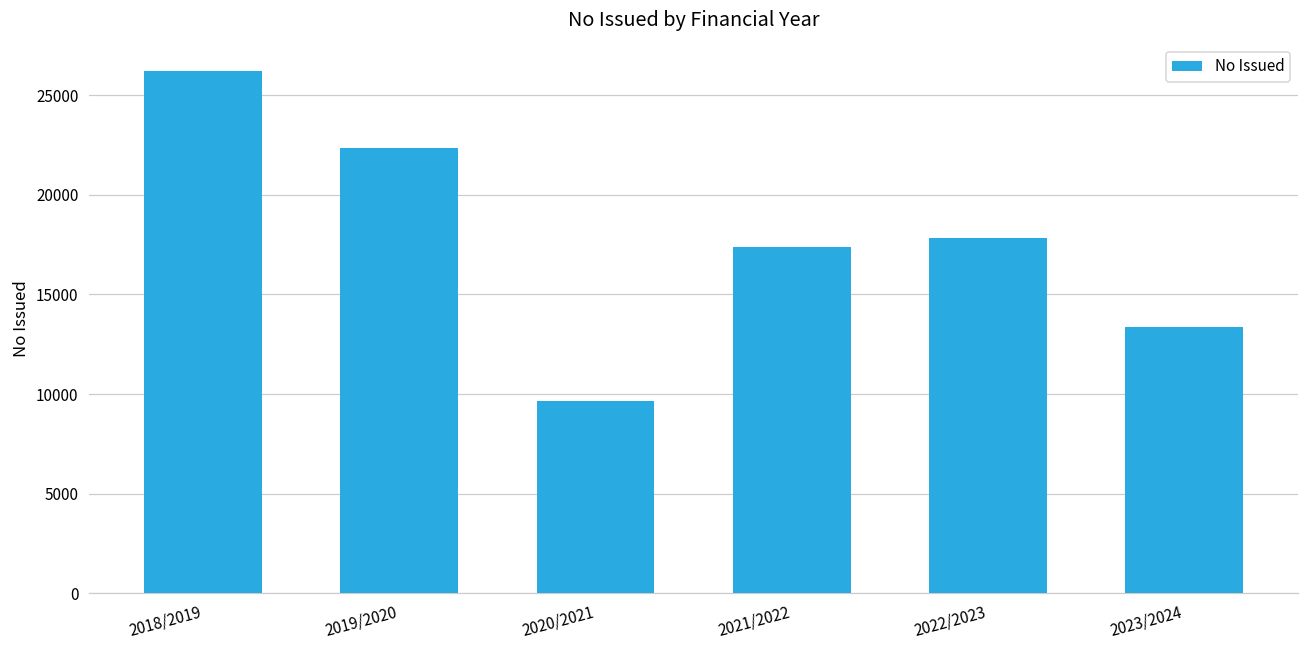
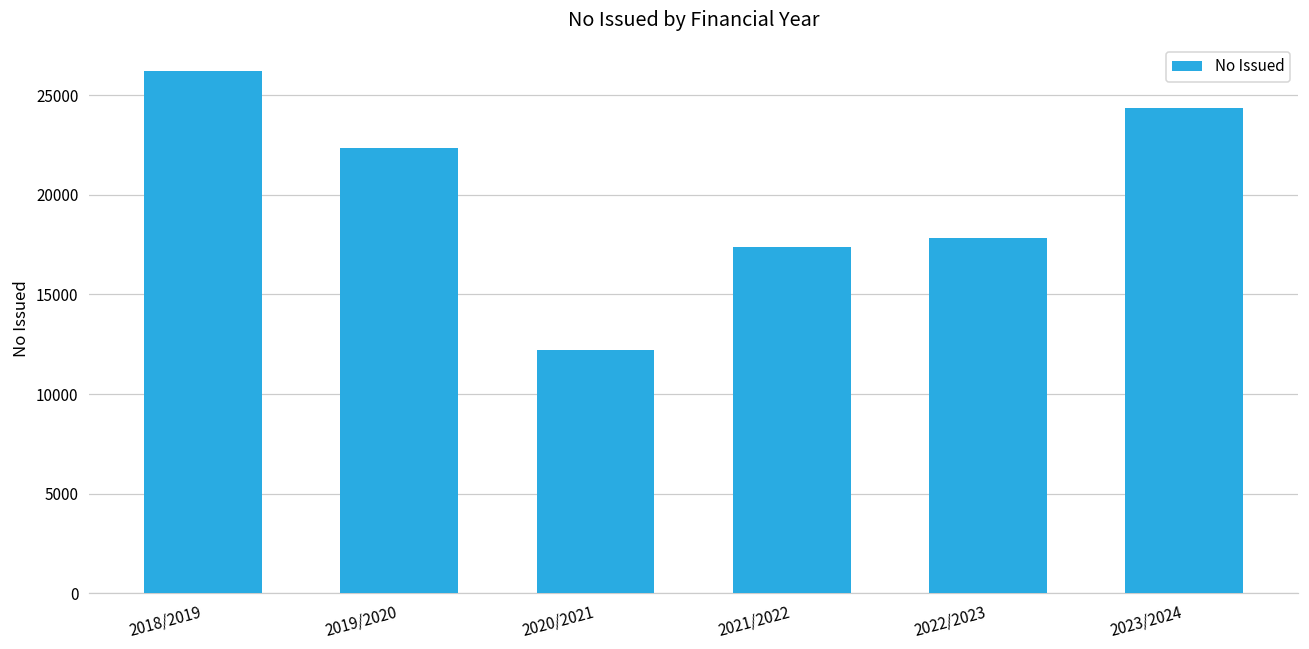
  {
    "2018/2019": 26200,
    "2019/2020": 22400,
-   "2020/2021": 9600,
+   "2020/2021": 12200,
    "2021/2022": 17400,
    "2022/2023": 17900,
-   "2023/2024": 13300
+   "2023/2024": 24400
  }
